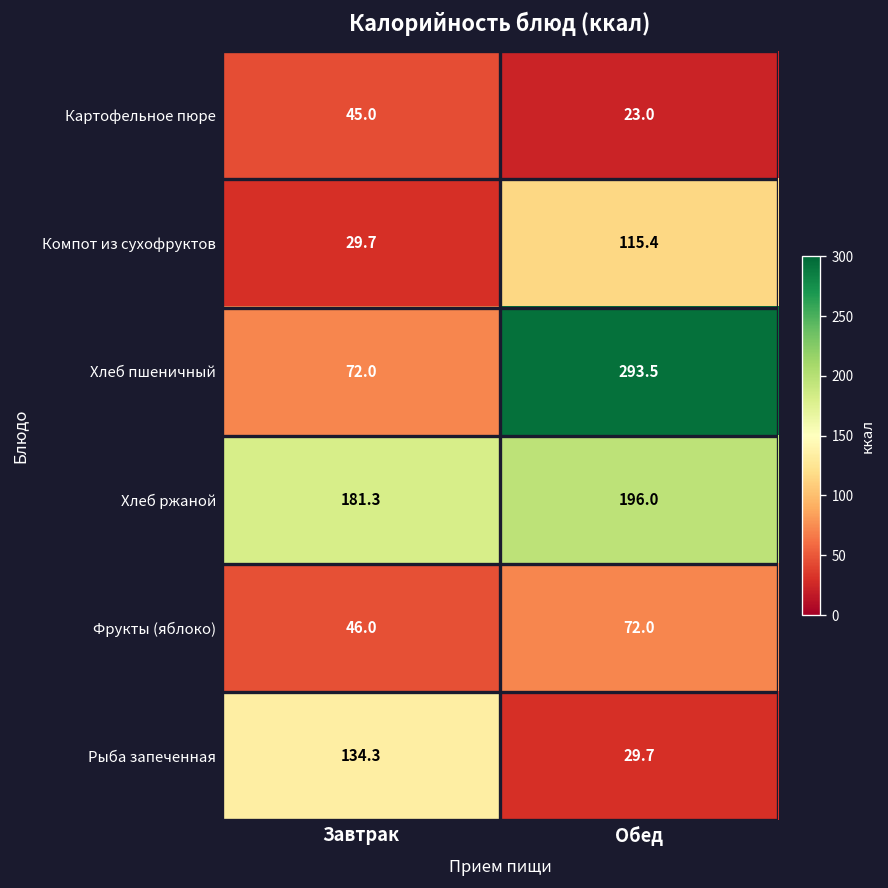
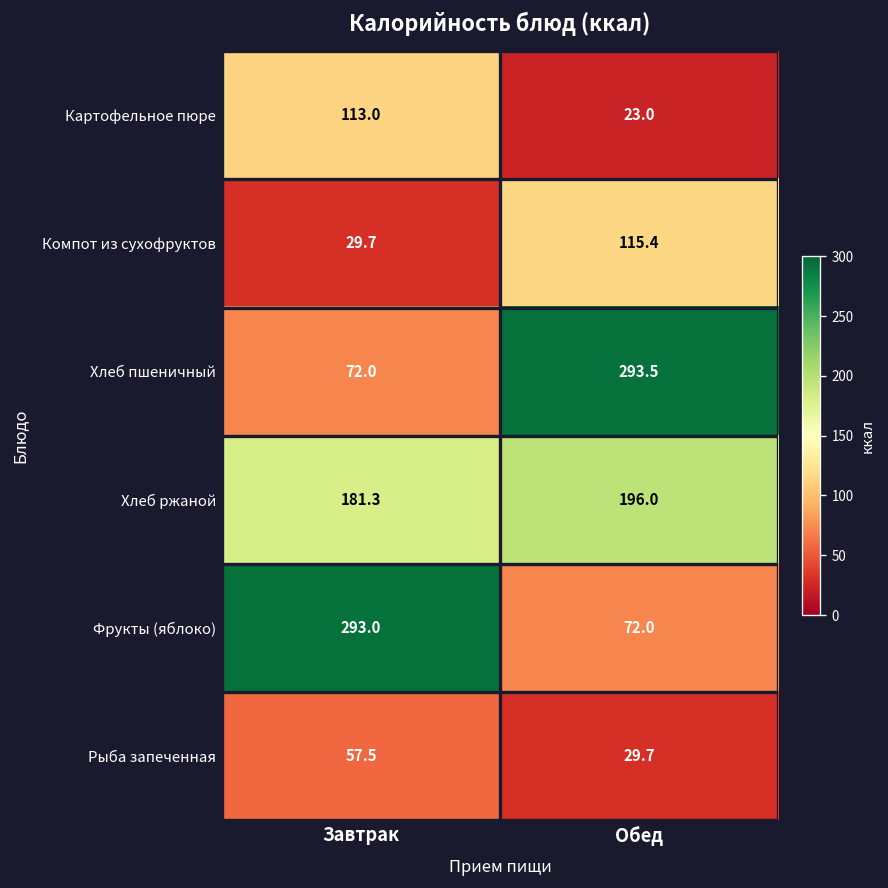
  {
    "Картофельное пюре": {
-     "Завтрак": 45.0,
+     "Завтрак": 113.0,
      "Обед": 23.0
    },
    "Компот из сухофруктов": {
      "Завтрак": 29.7,
      "Обед": 115.4
    },
    "Хлеб пшеничный": {
      "Завтрак": 72.0,
      "Обед": 293.5
    },
    "Хлеб ржаной": {
      "Завтрак": 181.3,
      "Обед": 196.0
    },
    "Фрукты (яблоко)": {
-     "Завтрак": 46.0,
+     "Завтрак": 293.0,
      "Обед": 72.0
    },
    "Рыба запеченная": {
-     "Завтрак": 134.3,
+     "Завтрак": 57.5,
      "Обед": 29.7
    }
  }
